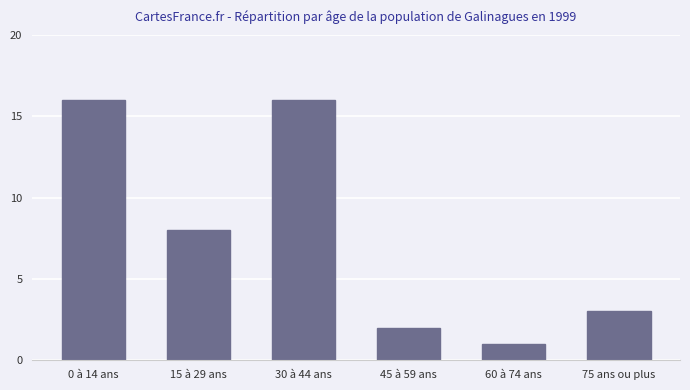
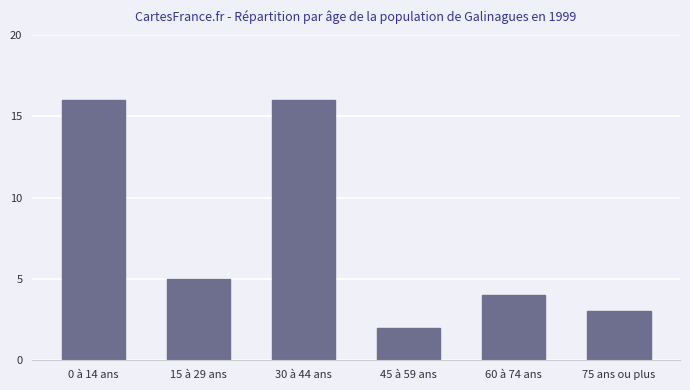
  {
    "0 à 14 ans": 16,
-   "15 à 29 ans": 8,
+   "15 à 29 ans": 5,
    "30 à 44 ans": 16,
    "45 à 59 ans": 2,
-   "60 à 74 ans": 1,
+   "60 à 74 ans": 4,
    "75 ans ou plus": 3
  }
